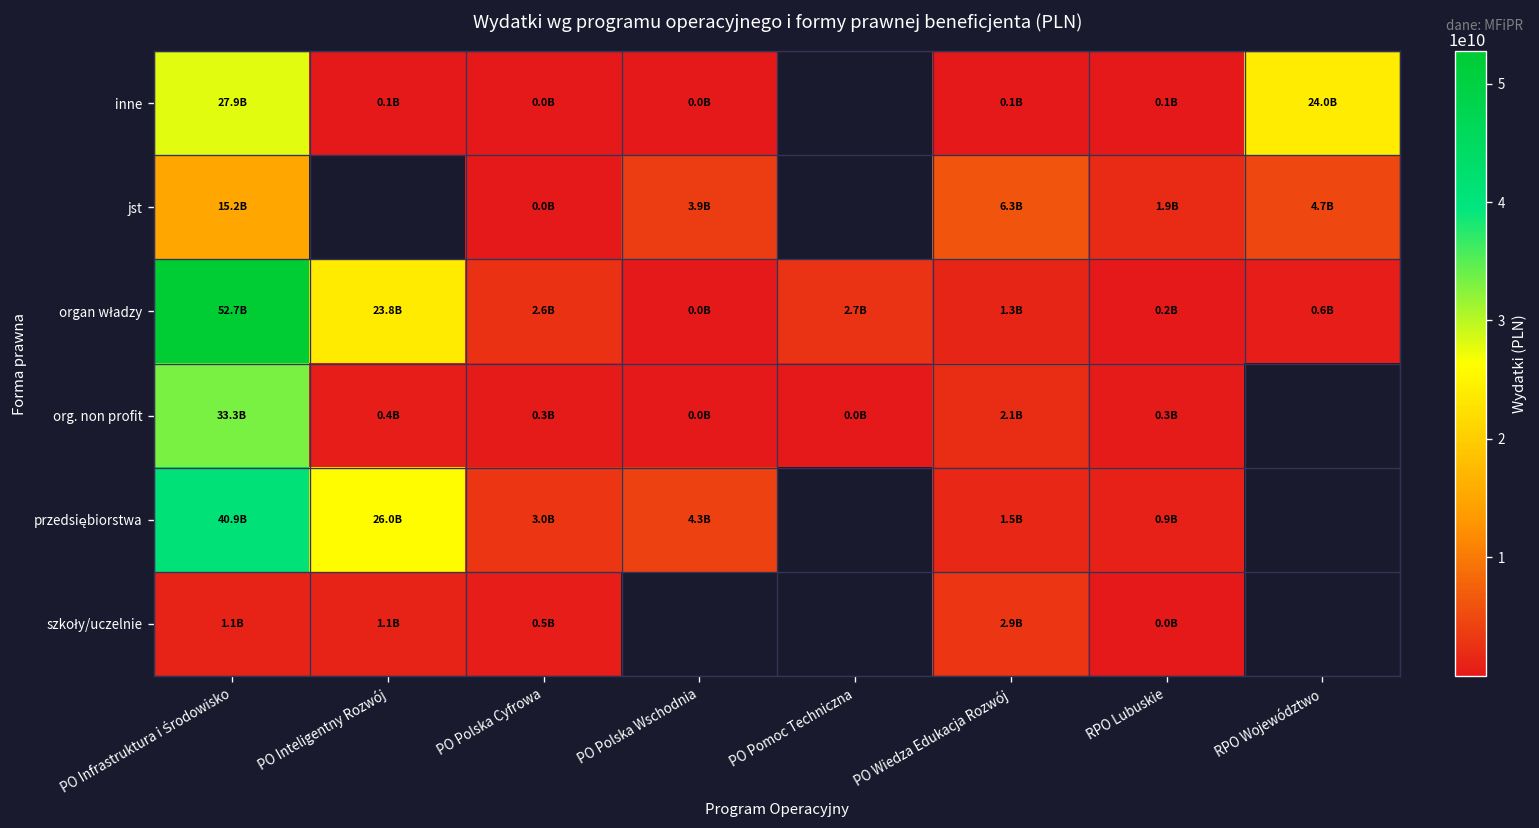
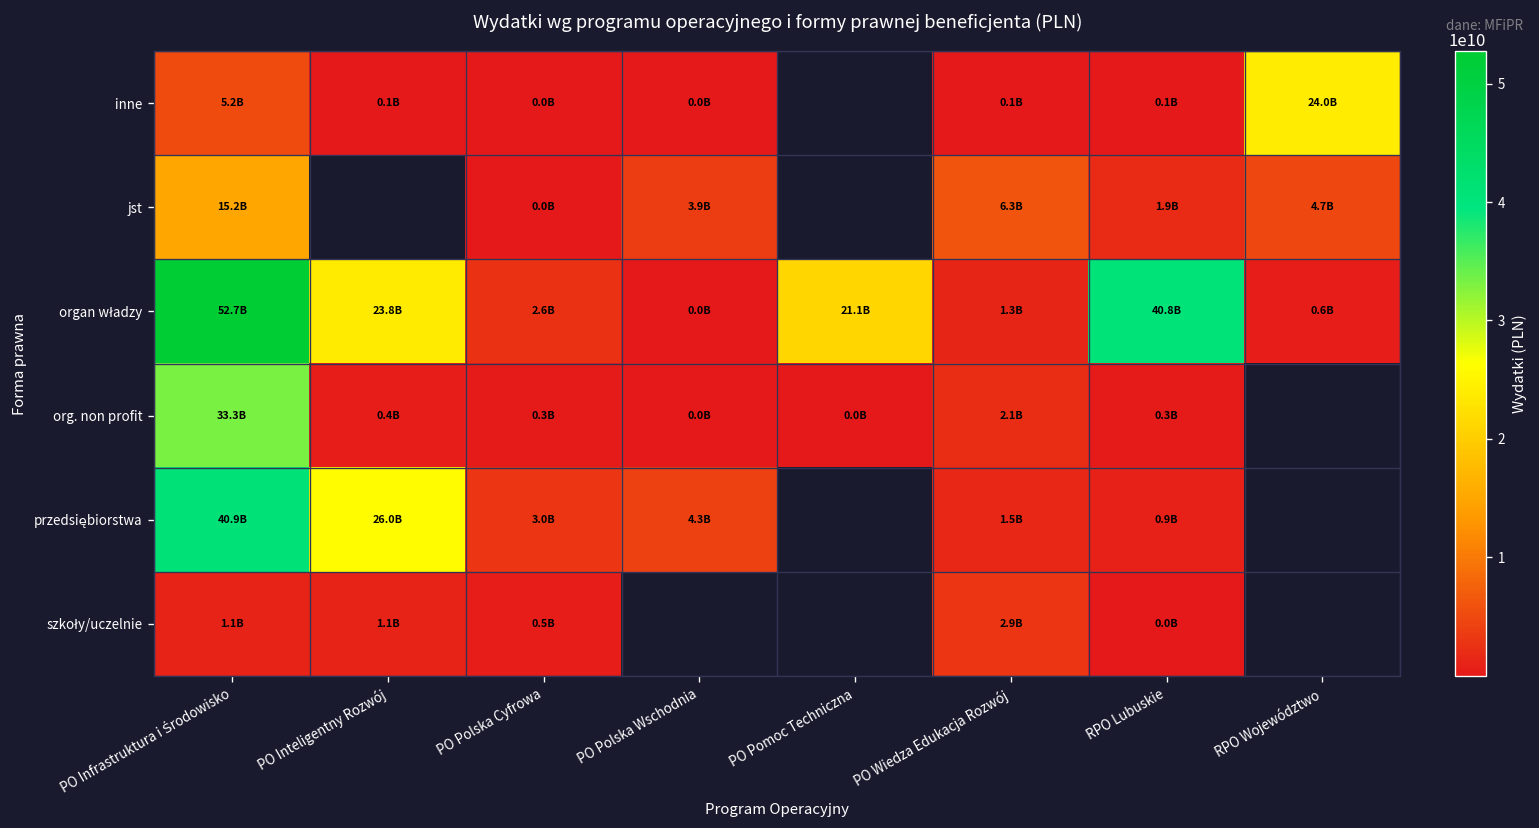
  {
    "inne": {
-     "PO Infrastruktura i Środowisko": "27.9B",
+     "PO Infrastruktura i Środowisko": "5.2B",
      "PO Inteligentny Rozwój": "0.1B",
      "PO Polska Cyfrowa": "0.0B",
      "PO Polska Wschodnia": "0.0B",
      "PO Wiedza Edukacja Rozwój": "0.1B",
      "RPO Lubuskie": "0.1B",
      "RPO Województwo": "24.0B"
    },
    "jst": {
      "PO Infrastruktura i Środowisko": "15.2B",
      "PO Polska Cyfrowa": "0.0B",
      "PO Polska Wschodnia": "3.9B",
      "PO Wiedza Edukacja Rozwój": "6.3B",
      "RPO Lubuskie": "1.9B",
      "RPO Województwo": "4.7B"
    },
    "organ władzy": {
      "PO Infrastruktura i Środowisko": "52.7B",
      "PO Inteligentny Rozwój": "23.8B",
      "PO Polska Cyfrowa": "2.6B",
      "PO Polska Wschodnia": "0.0B",
-     "PO Pomoc Techniczna": "2.7B",
+     "PO Pomoc Techniczna": "21.1B",
      "PO Wiedza Edukacja Rozwój": "1.3B",
-     "RPO Lubuskie": "0.2B",
+     "RPO Lubuskie": "40.8B",
      "RPO Województwo": "0.6B"
    },
    "org. non profit": {
      "PO Infrastruktura i Środowisko": "33.3B",
      "PO Inteligentny Rozwój": "0.4B",
      "PO Polska Cyfrowa": "0.3B",
      "PO Polska Wschodnia": "0.0B",
      "PO Pomoc Techniczna": "0.0B",
      "PO Wiedza Edukacja Rozwój": "2.1B",
      "RPO Lubuskie": "0.3B"
    },
    "przedsiębiorstwa": {
      "PO Infrastruktura i Środowisko": "40.9B",
      "PO Inteligentny Rozwój": "26.0B",
      "PO Polska Cyfrowa": "3.0B",
      "PO Polska Wschodnia": "4.3B",
      "PO Wiedza Edukacja Rozwój": "1.5B",
      "RPO Lubuskie": "0.9B"
    },
    "szkoły/uczelnie": {
      "PO Infrastruktura i Środowisko": "1.1B",
      "PO Inteligentny Rozwój": "1.1B",
      "PO Polska Cyfrowa": "0.5B",
      "PO Wiedza Edukacja Rozwój": "2.9B",
      "RPO Lubuskie": "0.0B"
    }
  }
